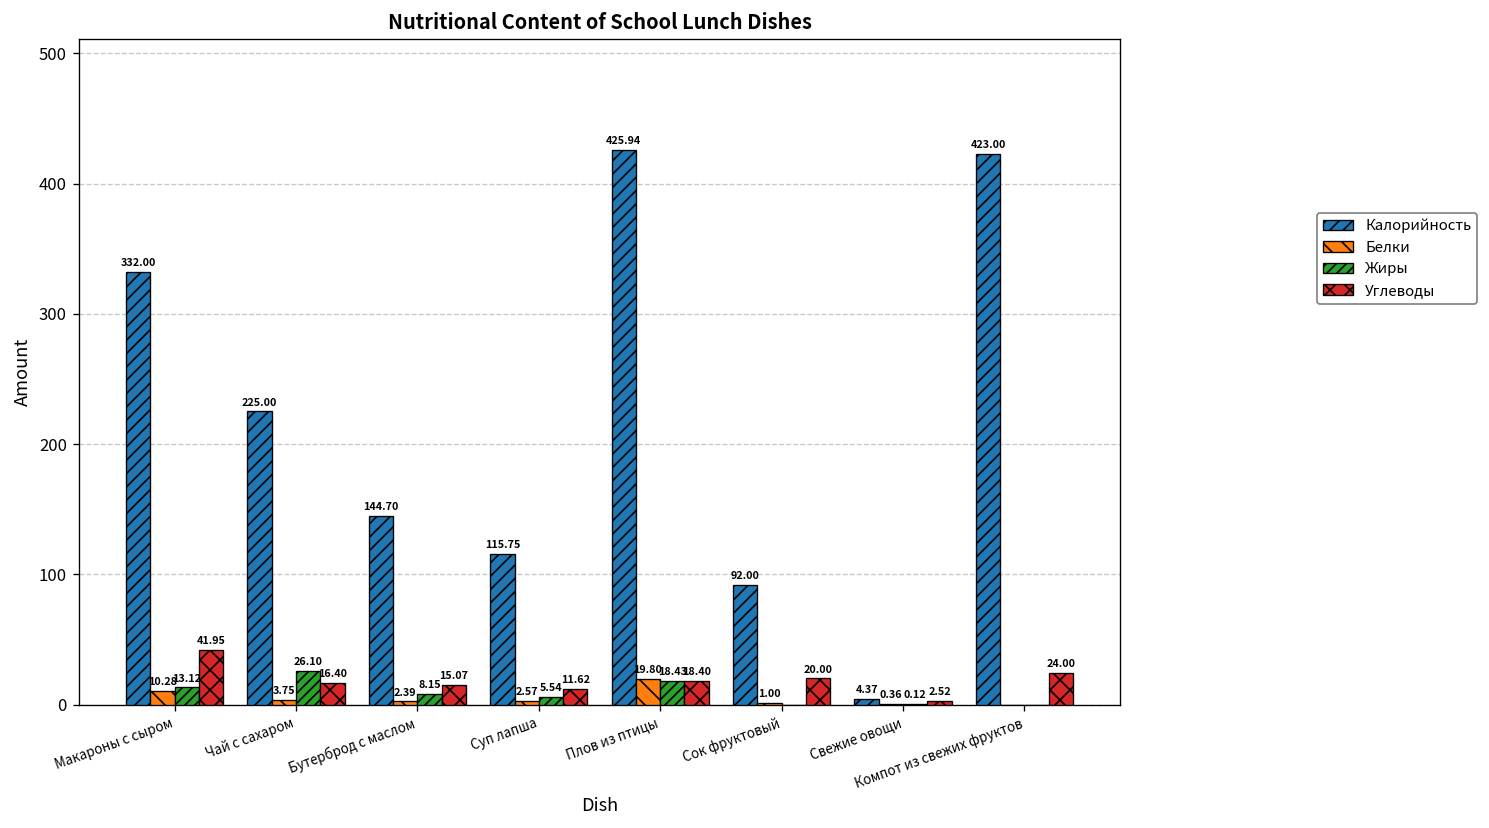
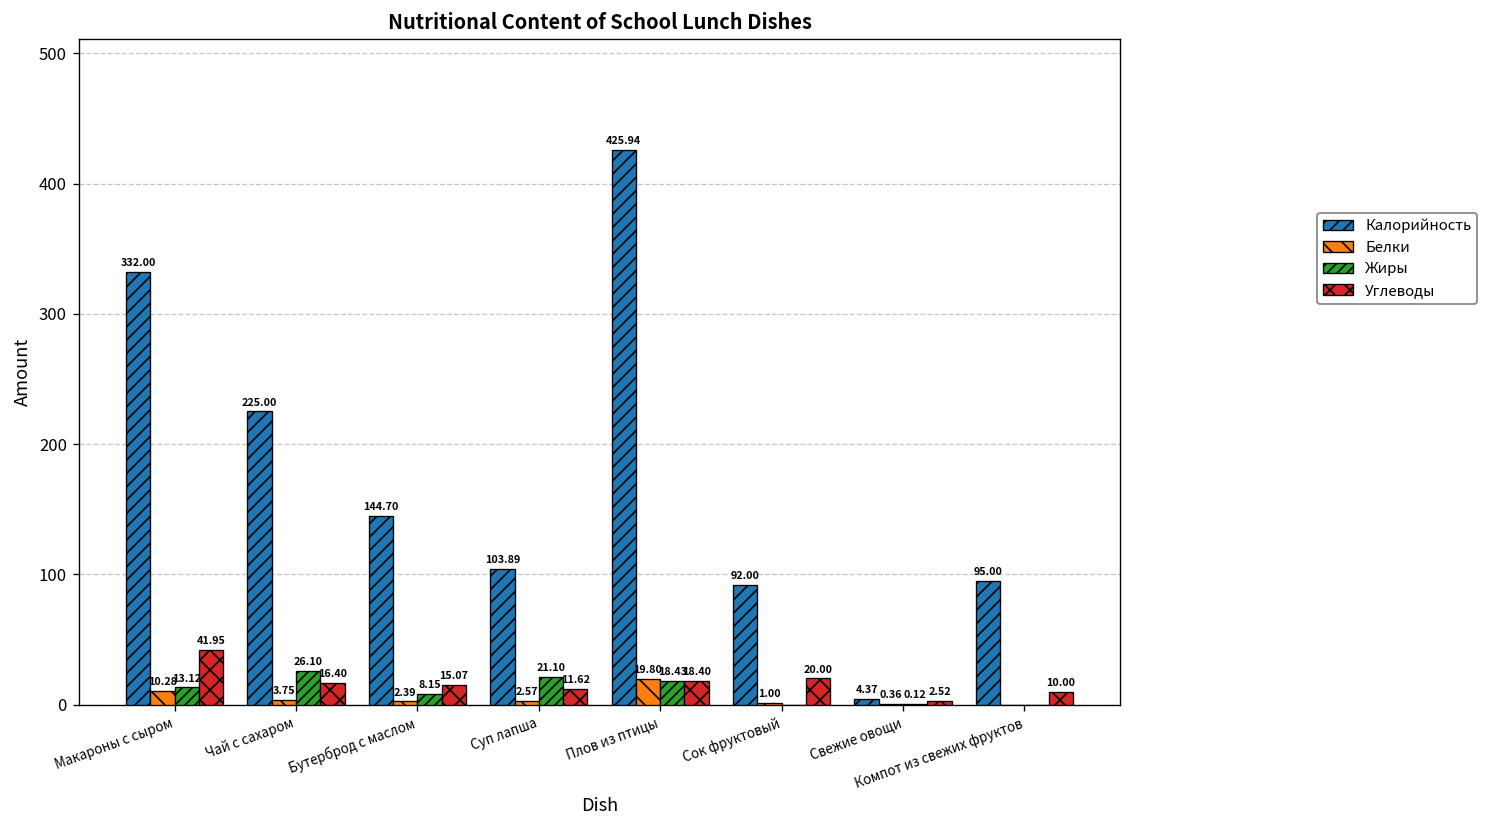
  {
    "Калорийность": {
      "Макароны с сыром": 332.00,
      "Чай с сахаром": 225.00,
      "Бутерброд с маслом": 144.70,
-     "Суп лапша": 115.75,
+     "Суп лапша": 103.89,
      "Плов из птицы": 425.94,
      "Сок фруктовый": 92.00,
      "Свежие овощи": 4.37,
-     "Компот из свежих фруктов": 423.00
+     "Компот из свежих фруктов": 95.00
    },
    "Белки": {
      "Макароны с сыром": 10.28,
      "Чай с сахаром": 3.75,
      "Бутерброд с маслом": 2.39,
      "Суп лапша": 2.57,
      "Плов из птицы": 19.80,
      "Сок фруктовый": 1.00,
      "Свежие овощи": 0.36
    },
    "Жиры": {
      "Макароны с сыром": 13.12,
      "Чай с сахаром": 26.10,
      "Бутерброд с маслом": 8.15,
-     "Суп лапша": 5.54,
+     "Суп лапша": 21.10,
      "Свежие овощи": 0.12
    },
    "Углеводы": {
      "Макароны с сыром": 41.95,
      "Чай с сахаром": 16.40,
      "Бутерброд с маслом": 15.07,
      "Суп лапша": 11.62,
      "Сок фруктовый": 20.00,
      "Свежие овощи": 2.52,
-     "Компот из свежих фруктов": 24.00
+     "Компот из свежих фруктов": 10.00
    }
  }
